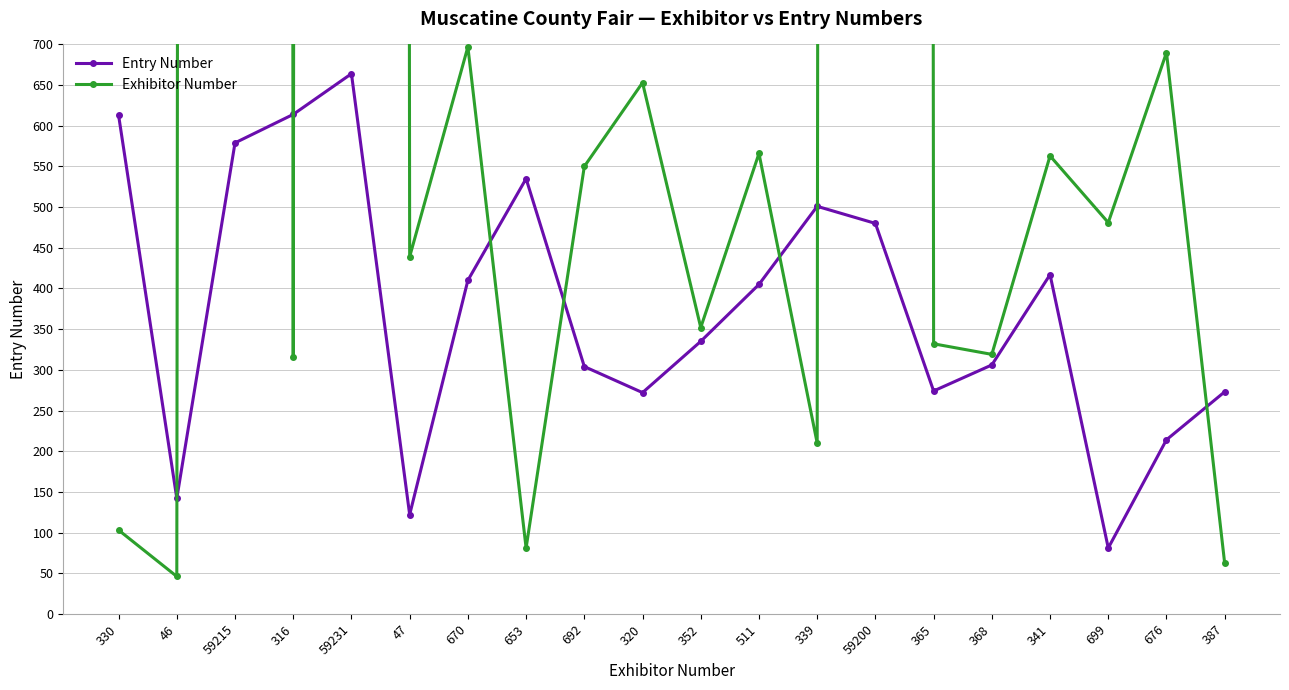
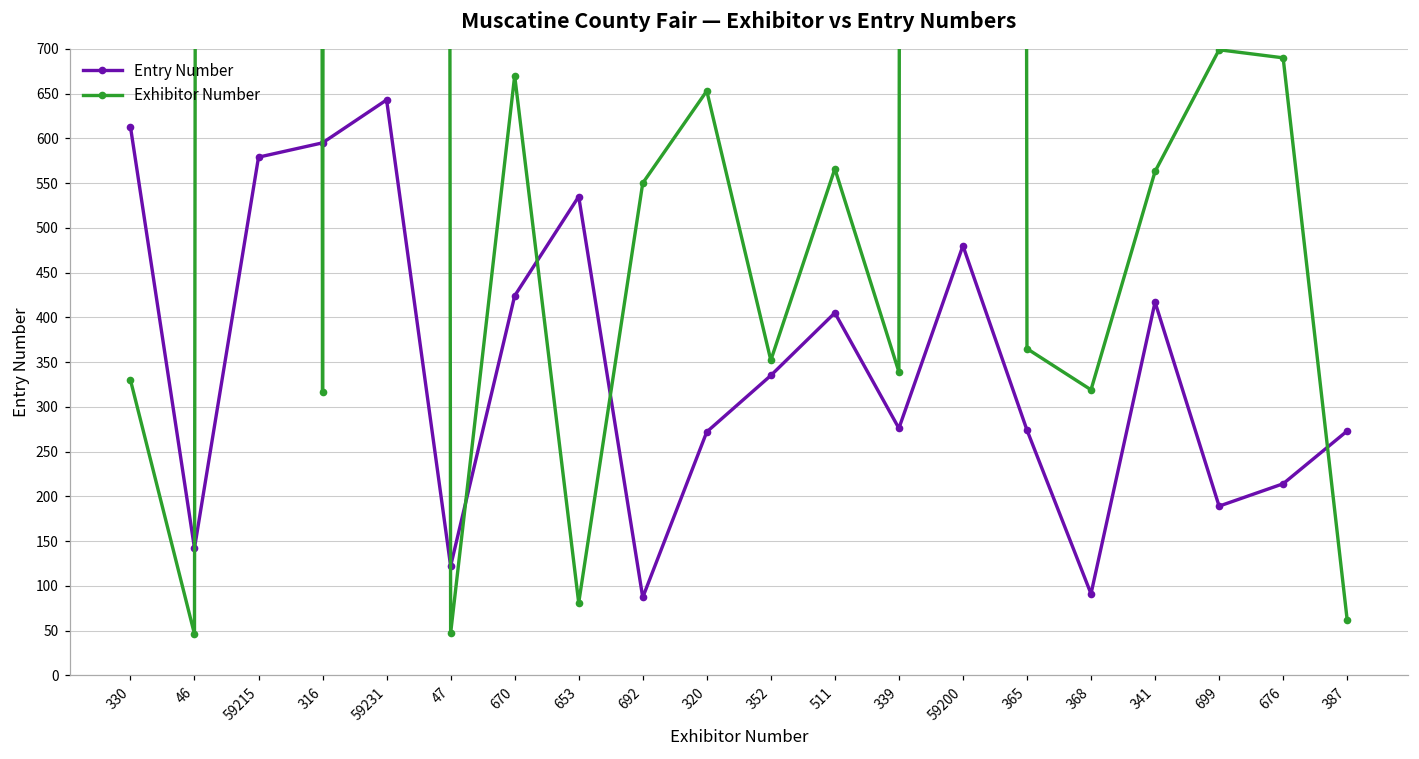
  {
    "Entry Number": {
      "330": 610,
      "46": 140,
      "59215": 580,
-     "316": 610,
-     "59231": 660,
+     "316": 600,
+     "59231": 640,
      "47": 120,
-     "670": 410,
+     "670": 420,
      "653": 540,
-     "692": 300,
+     "692": 90,
      "320": 270,
      "352": 340,
      "511": 410,
-     "339": 500,
+     "339": 280,
      "59200": 480,
      "365": 270,
-     "368": 310,
+     "368": 90,
      "341": 420,
-     "699": 80,
+     "699": 190,
      "676": 210,
      "387": 270
    },
    "Exhibitor Number": {
-     "330": 100,
+     "330": 330,
      "46": 50,
      "316": 320,
-     "47": 440,
-     "670": 700,
+     "47": 50,
+     "670": 670,
      "653": 80,
      "692": 550,
      "320": 650,
      "352": 350,
      "511": 570,
-     "339": 210,
-     "365": 330,
+     "339": 340,
+     "365": 370,
      "368": 320,
      "341": 560,
-     "699": 480,
+     "699": 700,
      "676": 690,
      "387": 60
    }
  }
